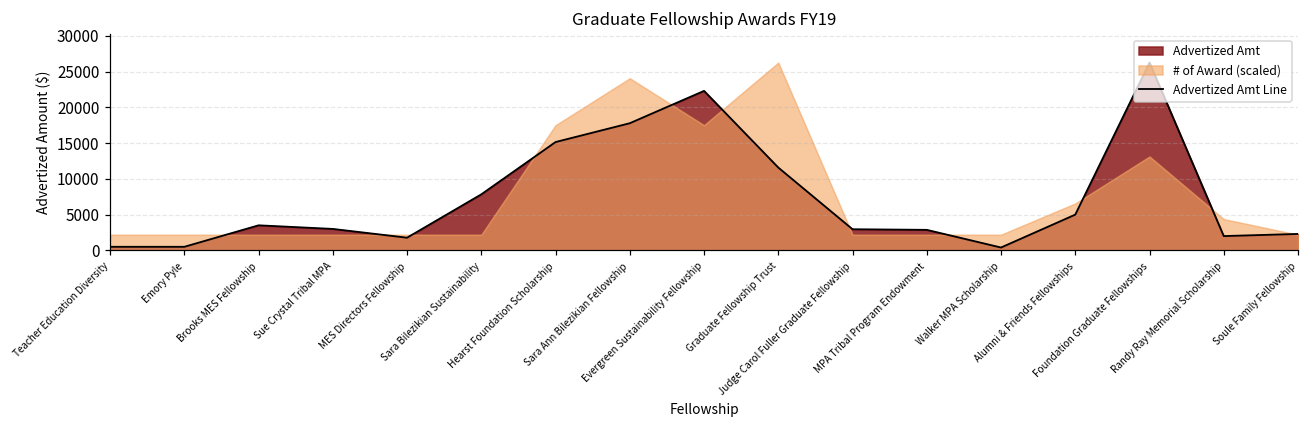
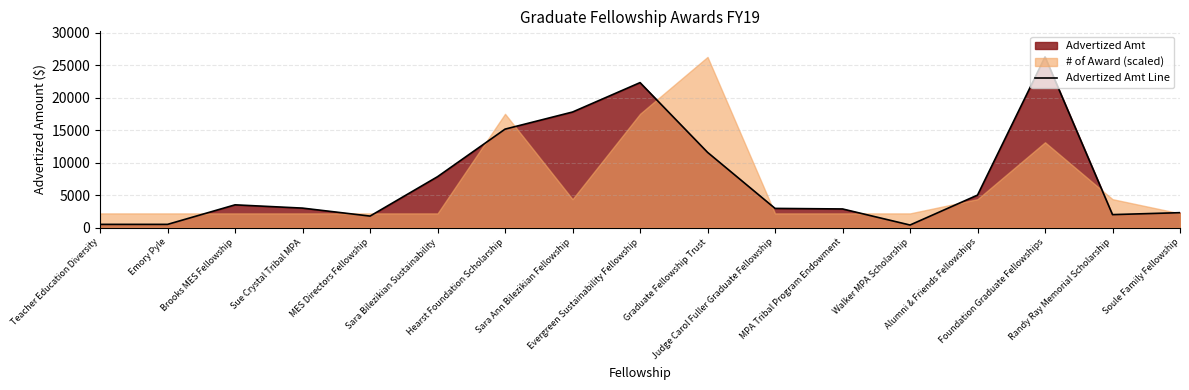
  {
    "Advertized Amt": {
      "Teacher Education Diversity": 1000,
      "Emory Pyle": 1000,
      "Brooks MES Fellowship": 4000,
      "Sue Crystal Tribal MPA": 3000,
      "MES Directors Fellowship": 2000,
      "Sara Bilezikian Sustainability": 8000,
      "Hearst Foundation Scholarship": 15000,
      "Sara Ann Bilezikian Fellowship": 18000,
      "Evergreen Sustainability Fellowship": 22000,
      "Graduate Fellowship Trust": 12000,
      "Judge Carol Fuller Graduate Fellowship": 3000,
      "MPA Tribal Program Endowment": 3000,
      "Walker MPA Scholarship": 0,
      "Alumni & Friends Fellowships": 5000,
      "Randy Ray Memorial Scholarship": 2000
    },
    "# of Award (scaled)": {
      "Teacher Education Diversity": 2000,
      "Emory Pyle": 2000,
      "Brooks MES Fellowship": 2000,
      "Sue Crystal Tribal MPA": 2000,
      "MES Directors Fellowship": 2000,
      "Sara Bilezikian Sustainability": 2000,
      "Hearst Foundation Scholarship": 18000,
-     "Sara Ann Bilezikian Fellowship": 24000,
+     "Sara Ann Bilezikian Fellowship": 4000,
      "Evergreen Sustainability Fellowship": 18000,
      "Graduate Fellowship Trust": 26000,
      "Judge Carol Fuller Graduate Fellowship": 2000,
      "MPA Tribal Program Endowment": 2000,
      "Walker MPA Scholarship": 2000,
-     "Alumni & Friends Fellowships": 7000,
+     "Alumni & Friends Fellowships": 4000,
      "Foundation Graduate Fellowships": 13000,
      "Randy Ray Memorial Scholarship": 4000
    }
  }
